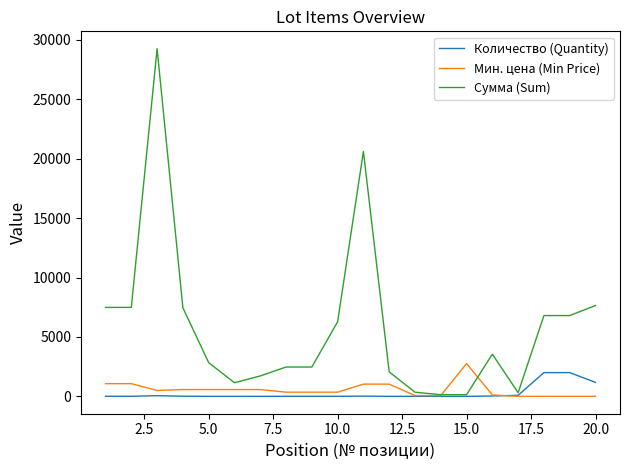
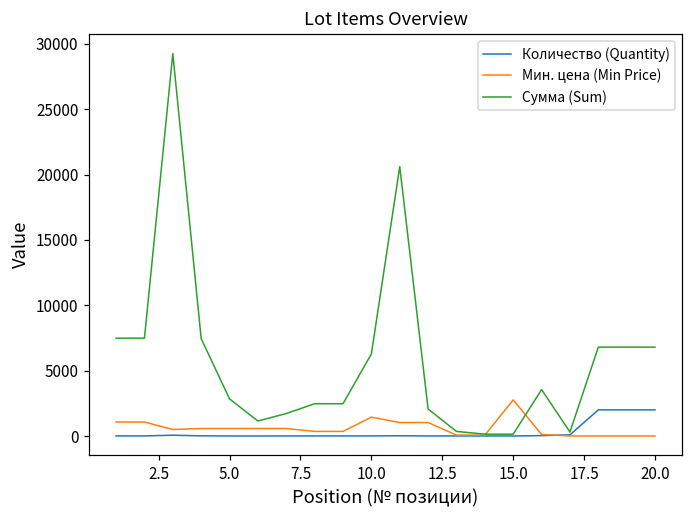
  {
    "Количество (Quantity)": {
      "5.0": 0,
      "10.0": 0,
-     "20.0": 1200
+     "20.0": 2000
    },
    "Мин. цена (Min Price)": {
      "5.0": 600,
-     "10.0": 400,
+     "10.0": 1400,
      "15.0": 2800,
      "20.0": 0
    },
    "Сумма (Sum)": {
      "5.0": 2800,
      "10.0": 6300,
-     "20.0": 7600
+     "20.0": 6800
    }
  }
